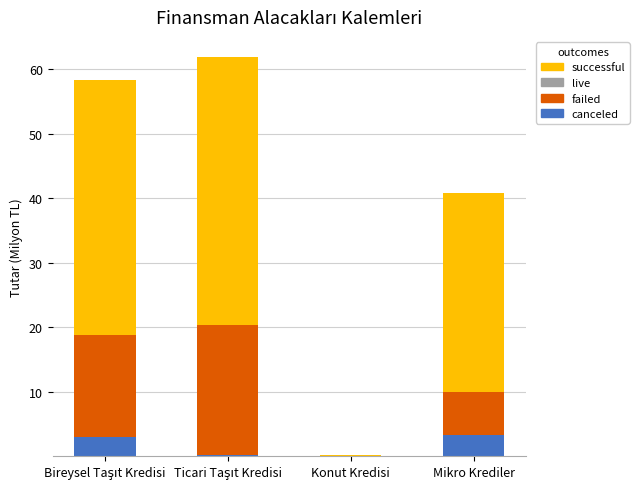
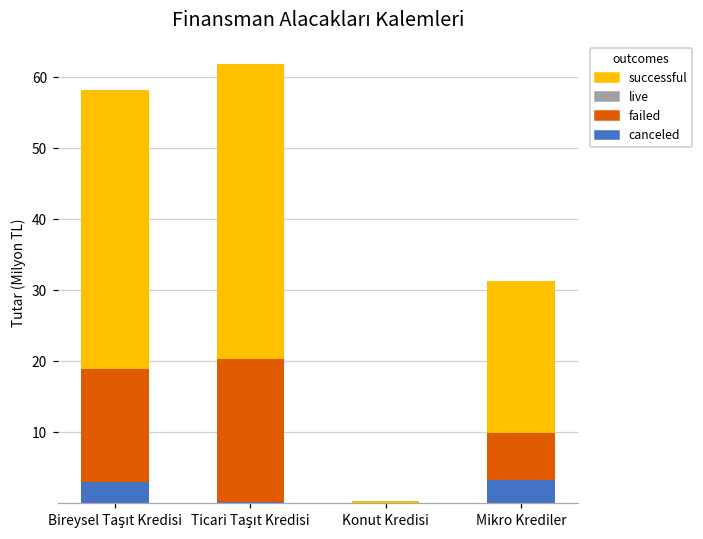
  {
    "canceled": {
      "Bireysel Taşıt Kredisi": 3,
      "Mikro Krediler": 3
    },
    "live": {
      "Konut Kredisi": 0
    },
    "successful": {
      "Bireysel Taşıt Kredisi": 39,
      "Ticari Taşıt Kredisi": 42,
-     "Mikro Krediler": 31
+     "Mikro Krediler": 21
    }
  }
